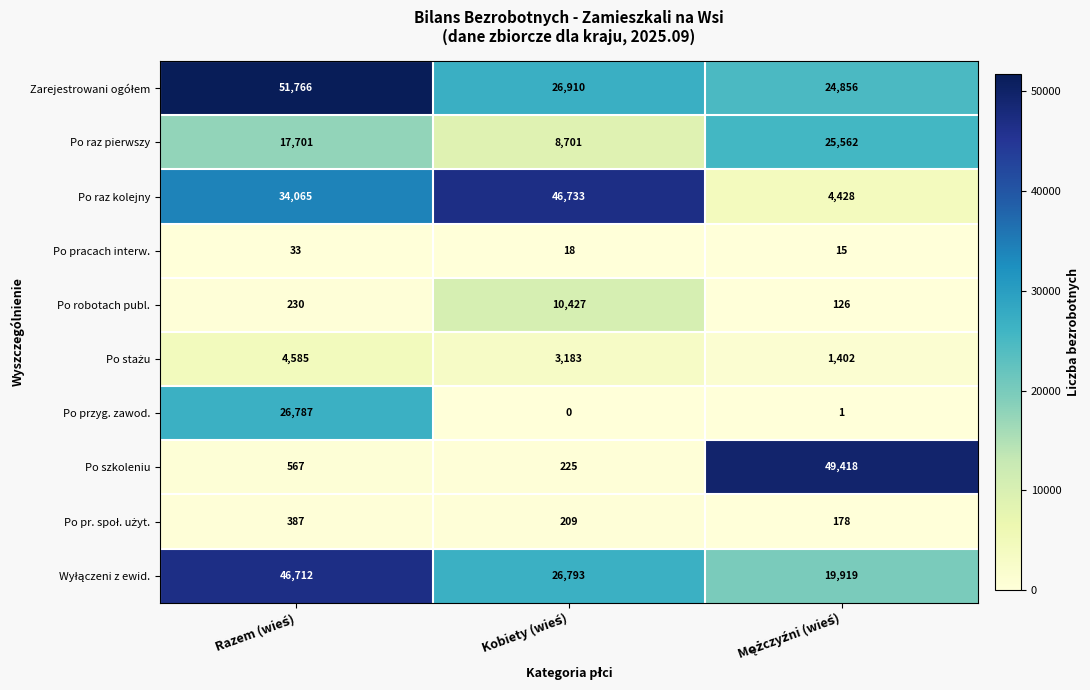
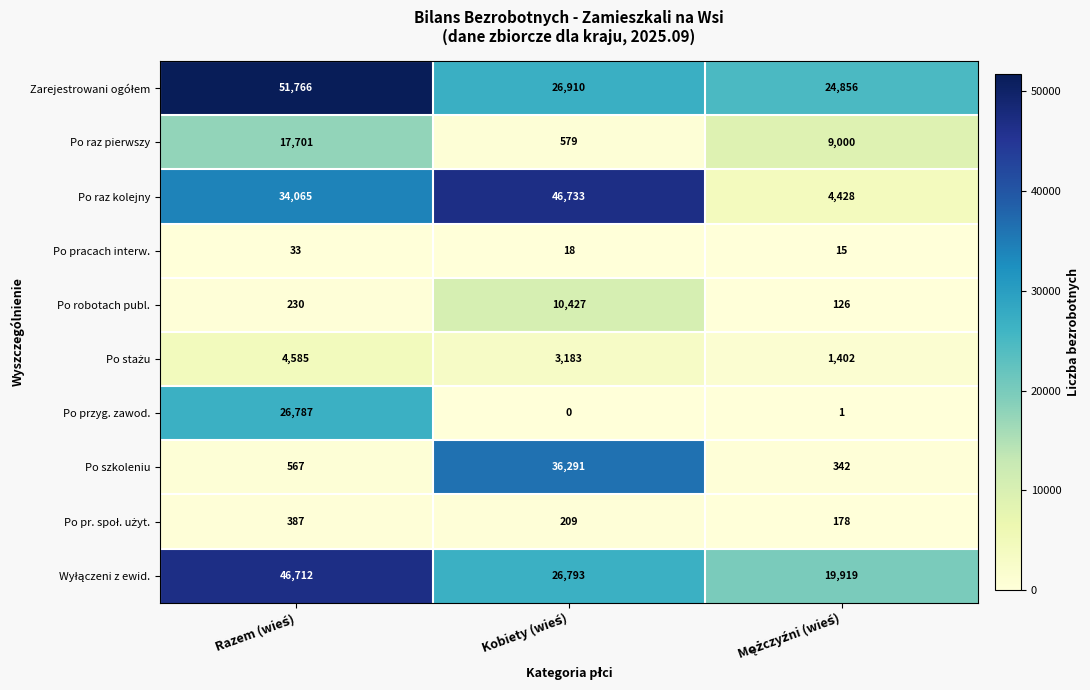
  {
    "Zarejestrowani ogółem": {
      "Razem (wieś)": "51,766",
      "Kobiety (wieś)": "26,910",
      "Mężczyźni (wieś)": "24,856"
    },
    "Po raz pierwszy": {
      "Razem (wieś)": "17,701",
-     "Kobiety (wieś)": "8,701",
-     "Mężczyźni (wieś)": "25,562"
+     "Kobiety (wieś)": "579",
+     "Mężczyźni (wieś)": "9,000"
    },
    "Po raz kolejny": {
      "Razem (wieś)": "34,065",
      "Kobiety (wieś)": "46,733",
      "Mężczyźni (wieś)": "4,428"
    },
    "Po pracach interw.": {
      "Razem (wieś)": "33",
      "Kobiety (wieś)": "18",
      "Mężczyźni (wieś)": "15"
    },
    "Po robotach publ.": {
      "Razem (wieś)": "230",
      "Kobiety (wieś)": "10,427",
      "Mężczyźni (wieś)": "126"
    },
    "Po stażu": {
      "Razem (wieś)": "4,585",
      "Kobiety (wieś)": "3,183",
      "Mężczyźni (wieś)": "1,402"
    },
    "Po przyg. zawod.": {
      "Razem (wieś)": "26,787",
      "Kobiety (wieś)": "0",
      "Mężczyźni (wieś)": "1"
    },
    "Po szkoleniu": {
      "Razem (wieś)": "567",
-     "Kobiety (wieś)": "225",
-     "Mężczyźni (wieś)": "49,418"
+     "Kobiety (wieś)": "36,291",
+     "Mężczyźni (wieś)": "342"
    },
    "Po pr. społ. użyt.": {
      "Razem (wieś)": "387",
      "Kobiety (wieś)": "209",
      "Mężczyźni (wieś)": "178"
    },
    "Wyłączeni z ewid.": {
      "Razem (wieś)": "46,712",
      "Kobiety (wieś)": "26,793",
      "Mężczyźni (wieś)": "19,919"
    }
  }
